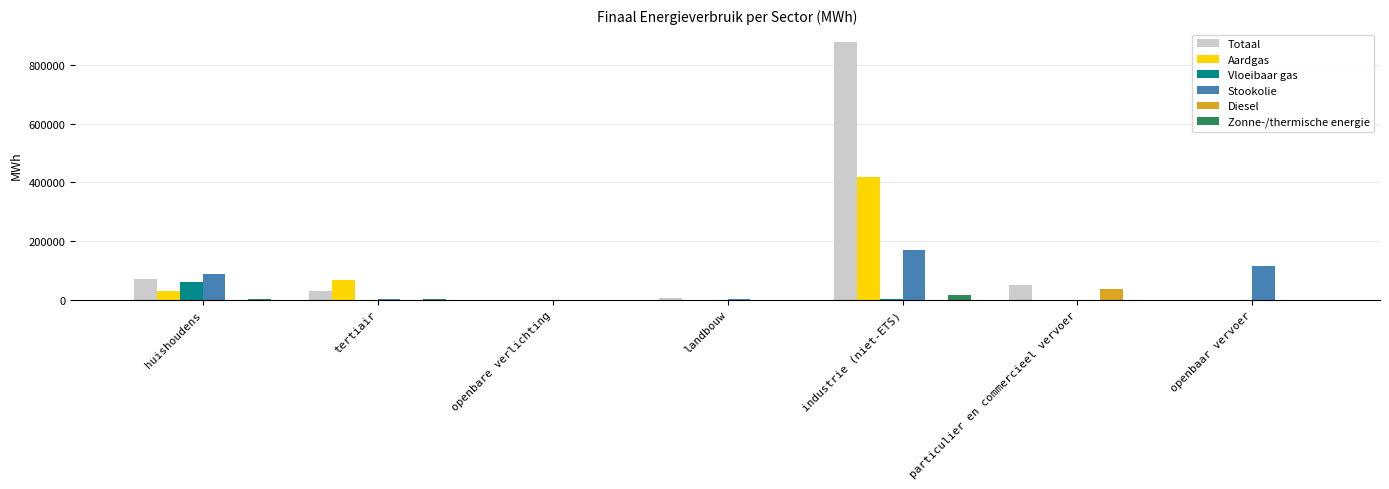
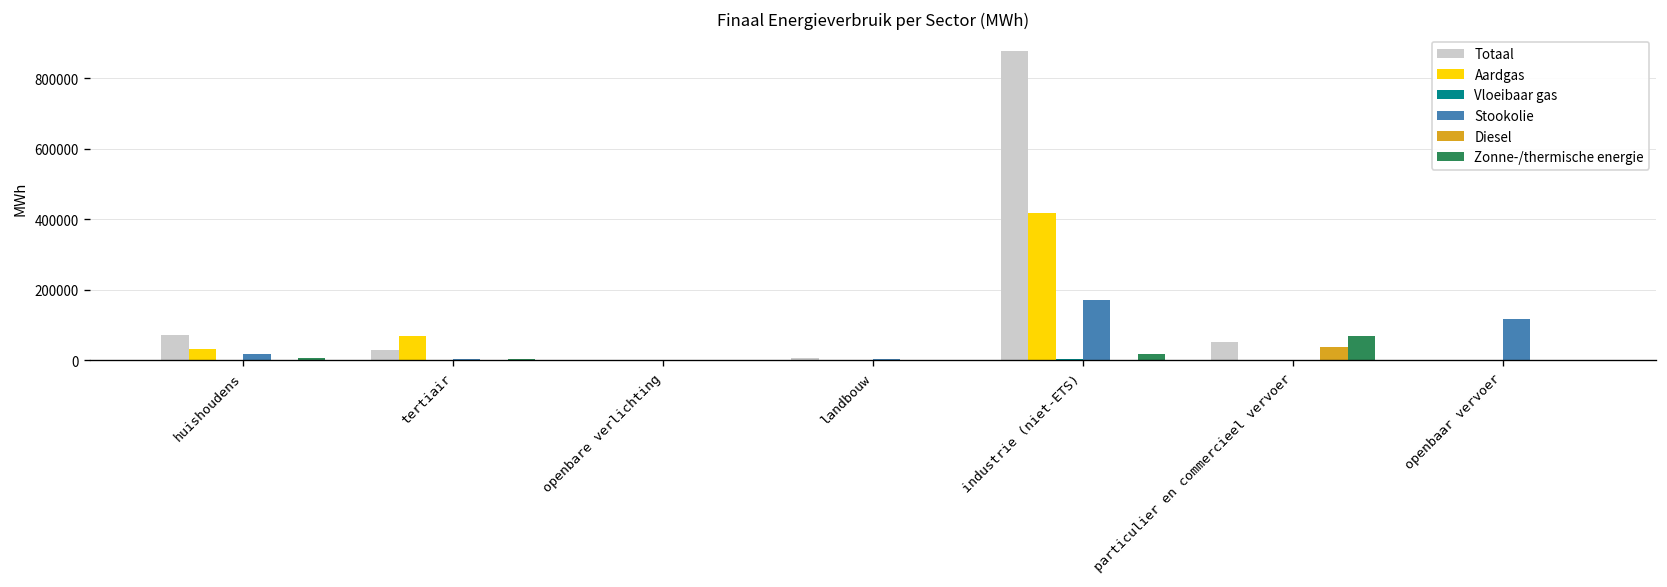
  {
    "Totaal": {
      "huishoudens": 70000,
      "tertiair": 30000,
      "industrie (niet-ETS)": 880000,
      "particulier en commercieel vervoer": 50000
    },
    "Aardgas": {
      "huishoudens": 30000,
      "tertiair": 70000,
      "openbare verlichting": 0,
      "industrie (niet-ETS)": 420000,
      "openbaar vervoer": 0
    },
    "Vloeibaar gas": {
-     "huishoudens": 60000,
+     "huishoudens": 0,
      "openbare verlichting": 0,
      "openbaar vervoer": 0
    },
    "Stookolie": {
-     "huishoudens": 90000,
+     "huishoudens": 20000,
      "openbare verlichting": 0,
      "industrie (niet-ETS)": 170000,
      "particulier en commercieel vervoer": 0,
      "openbaar vervoer": 120000
    },
    "Diesel": {
      "huishoudens": 0,
      "tertiair": 0,
      "openbare verlichting": 0,
      "landbouw": 0,
      "industrie (niet-ETS)": 0,
      "particulier en commercieel vervoer": 40000
    },
    "Zonne-/thermische energie": {
      "openbare verlichting": 0,
      "landbouw": 0,
      "industrie (niet-ETS)": 20000,
-     "particulier en commercieel vervoer": 0,
+     "particulier en commercieel vervoer": 70000,
      "openbaar vervoer": 0
    }
  }
